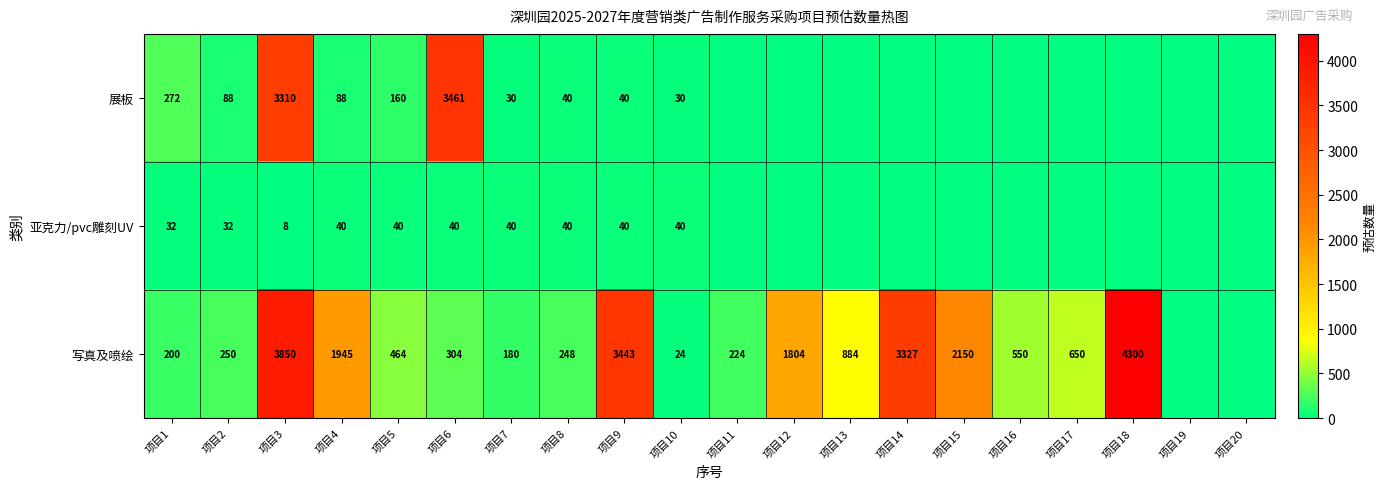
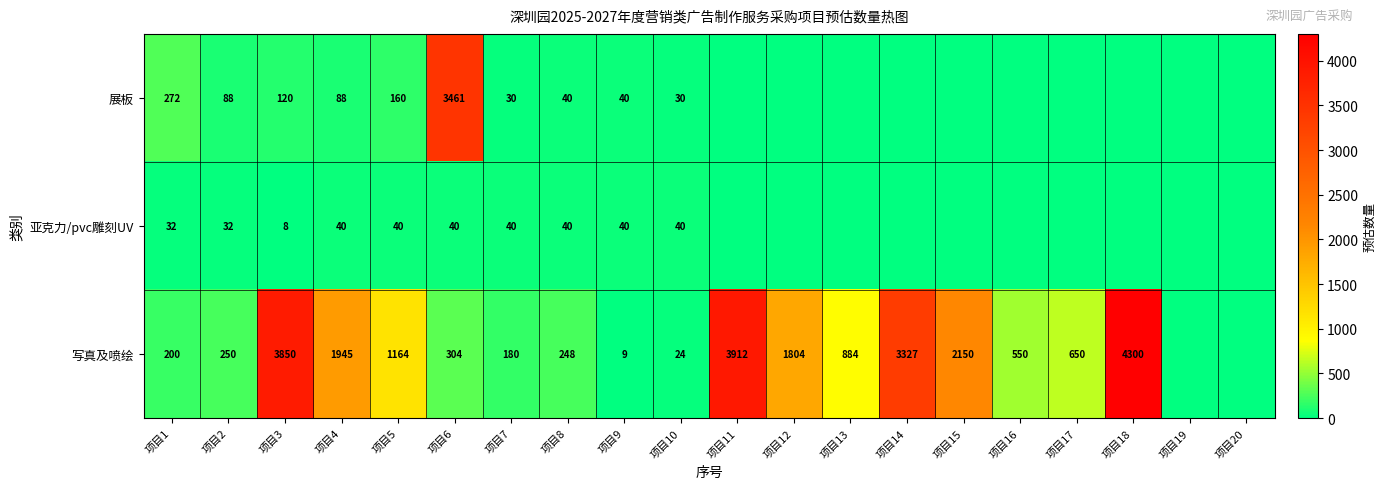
  {
    "展板": {
      "项目1": 272,
      "项目2": 88,
-     "项目3": 3310,
+     "项目3": 120,
      "项目4": 88,
      "项目5": 160,
      "项目6": 3461,
      "项目7": 30,
      "项目8": 40,
      "项目9": 40,
      "项目10": 30
    },
    "亚克力/pvc雕刻UV": {
      "项目1": 32,
      "项目2": 32,
      "项目3": 8,
      "项目4": 40,
      "项目5": 40,
      "项目6": 40,
      "项目7": 40,
      "项目8": 40,
      "项目9": 40,
      "项目10": 40
    },
    "写真及喷绘": {
      "项目1": 200,
      "项目2": 250,
      "项目3": 3850,
      "项目4": 1945,
-     "项目5": 464,
+     "项目5": 1164,
      "项目6": 304,
      "项目7": 180,
      "项目8": 248,
-     "项目9": 3443,
+     "项目9": 9,
      "项目10": 24,
-     "项目11": 224,
+     "项目11": 3912,
      "项目12": 1804,
      "项目13": 884,
      "项目14": 3327,
      "项目15": 2150,
      "项目16": 550,
      "项目17": 650,
      "项目18": 4300
    }
  }
